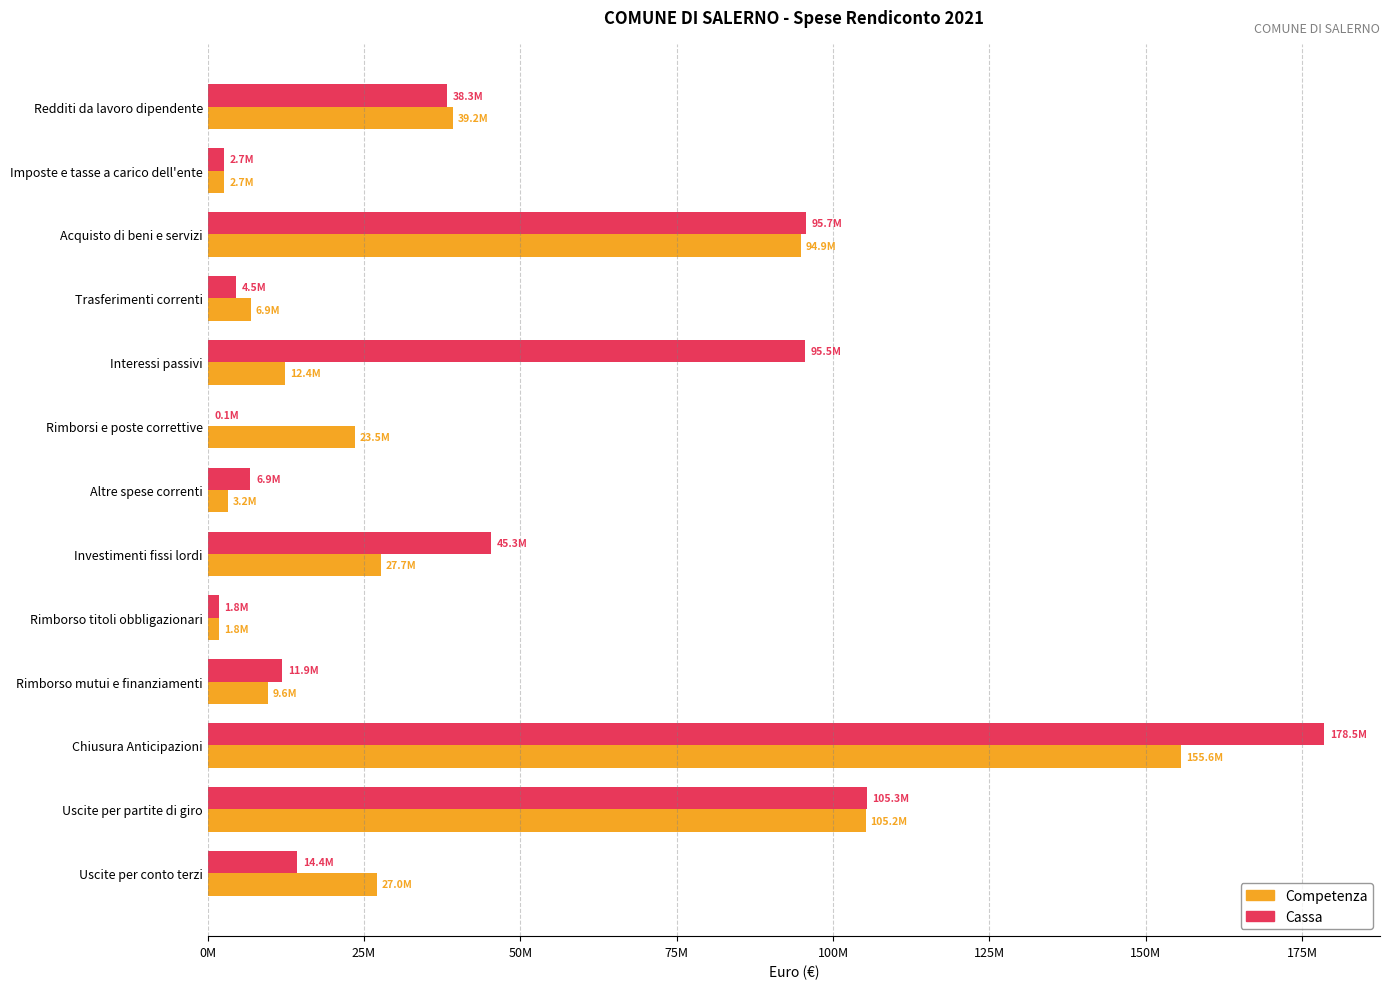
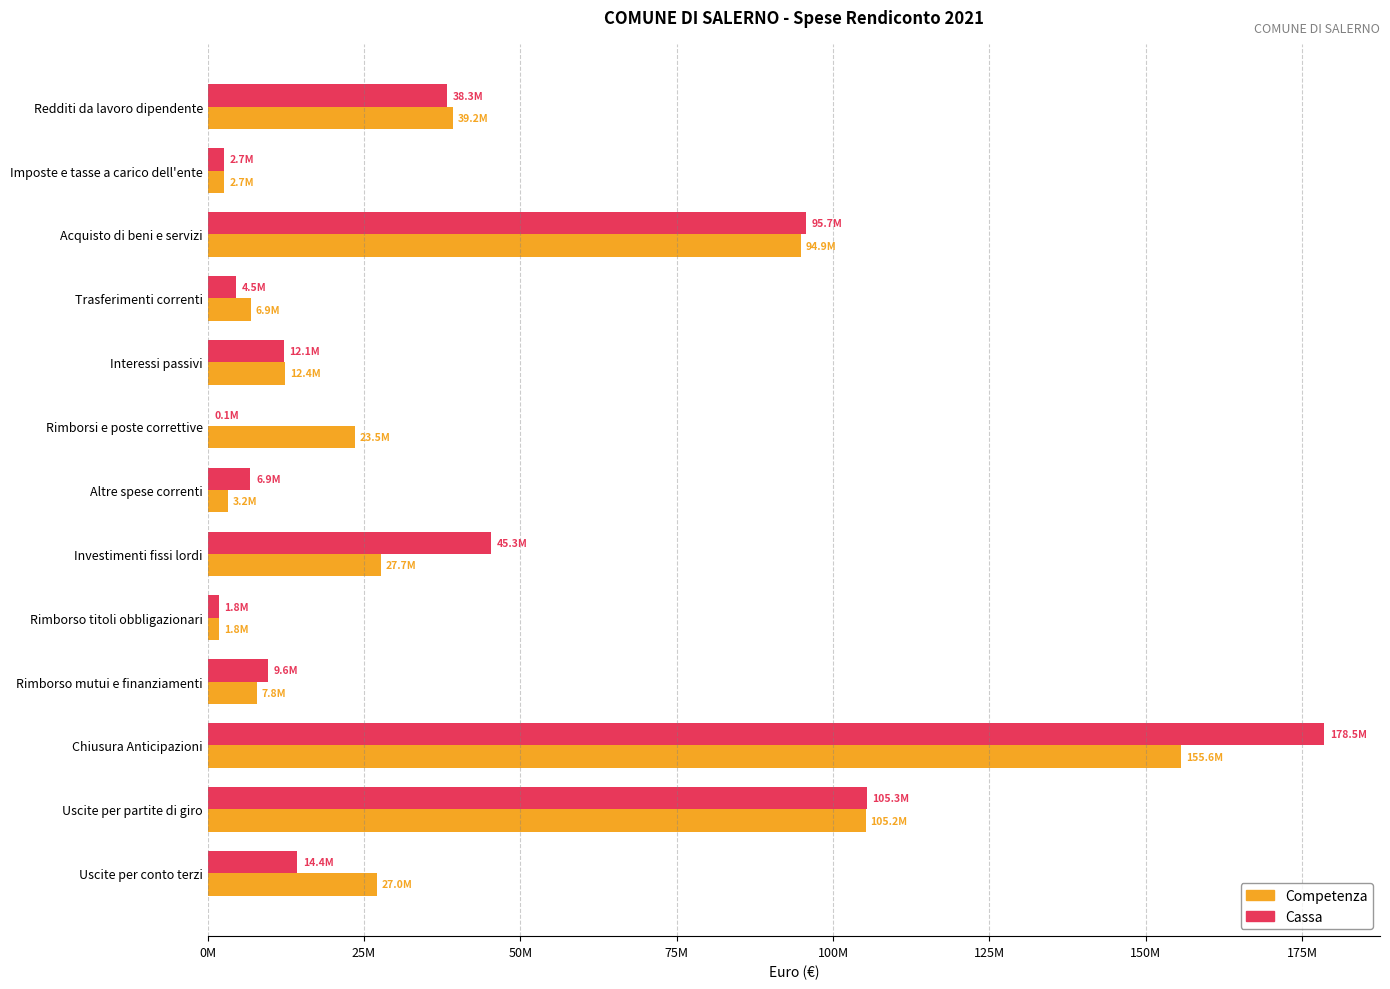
  {
    "Competenza": {
      "Redditi da lavoro dipendente": "39.2M",
      "Imposte e tasse a carico dell'ente": "2.7M",
      "Acquisto di beni e servizi": "94.9M",
      "Trasferimenti correnti": "6.9M",
      "Interessi passivi": "12.4M",
      "Rimborsi e poste correttive": "23.5M",
      "Altre spese correnti": "3.2M",
      "Investimenti fissi lordi": "27.7M",
      "Rimborso titoli obbligazionari": "1.8M",
-     "Rimborso mutui e finanziamenti": "9.6M",
+     "Rimborso mutui e finanziamenti": "7.8M",
      "Chiusura Anticipazioni": "155.6M",
      "Uscite per partite di giro": "105.2M",
      "Uscite per conto terzi": "27.0M"
    },
    "Cassa": {
      "Redditi da lavoro dipendente": "38.3M",
      "Imposte e tasse a carico dell'ente": "2.7M",
      "Acquisto di beni e servizi": "95.7M",
      "Trasferimenti correnti": "4.5M",
-     "Interessi passivi": "95.5M",
+     "Interessi passivi": "12.1M",
      "Rimborsi e poste correttive": "0.1M",
      "Altre spese correnti": "6.9M",
      "Investimenti fissi lordi": "45.3M",
      "Rimborso titoli obbligazionari": "1.8M",
-     "Rimborso mutui e finanziamenti": "11.9M",
+     "Rimborso mutui e finanziamenti": "9.6M",
      "Chiusura Anticipazioni": "178.5M",
      "Uscite per partite di giro": "105.3M",
      "Uscite per conto terzi": "14.4M"
    }
  }
